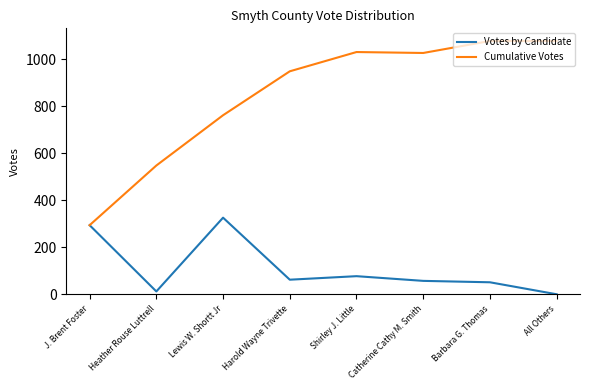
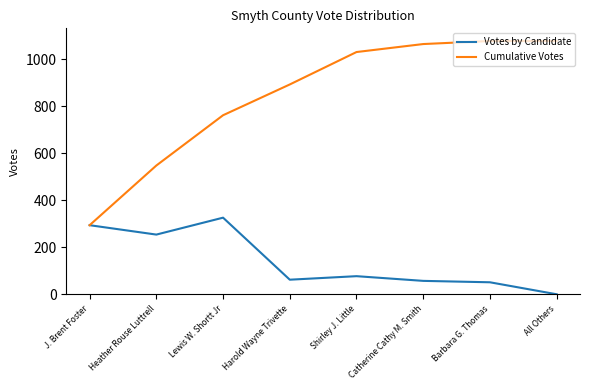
  {
    "Votes by Candidate": {
-     "Heather Rouse Luttrell": 10,
+     "Heather Rouse Luttrell": 250,
      "Lewis W. Shortt Jr": 330,
      "Harold Wayne Trivette": 60,
      "Shirley J. Little": 80,
      "Catherine Cathy M. Smith": 60,
      "Barbara G. Thomas": 50,
      "All Others": 0
    },
    "Cumulative Votes": {
      "Heather Rouse Luttrell": 550,
      "Lewis W. Shortt Jr": 760,
-     "Harold Wayne Trivette": 950,
+     "Harold Wayne Trivette": 890,
      "Shirley J. Little": 1030,
-     "Catherine Cathy M. Smith": 1030
+     "Catherine Cathy M. Smith": 1070
    }
  }
